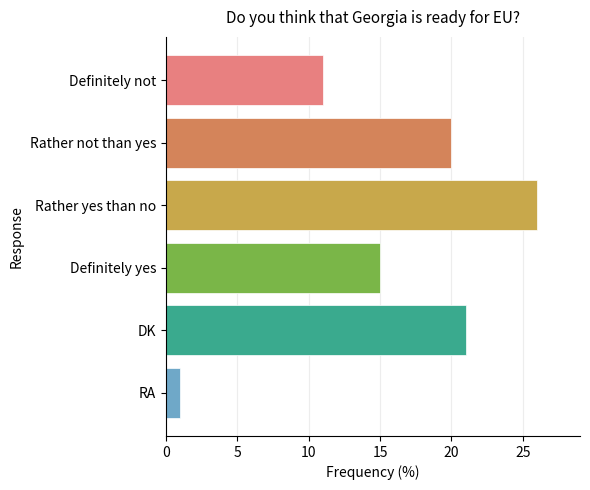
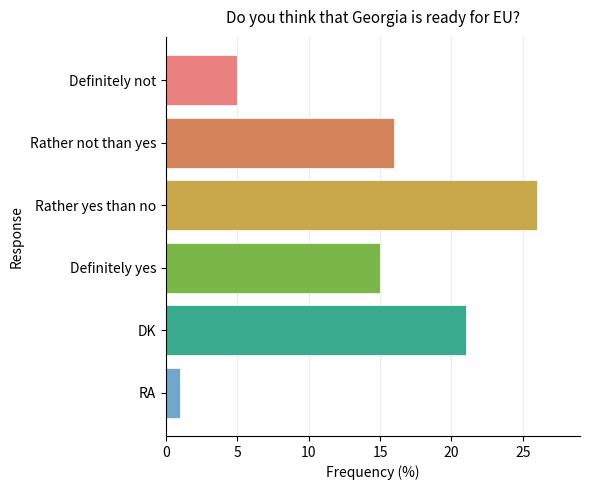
  {
-   "Definitely not": 11,
-   "Rather not than yes": 20,
+   "Definitely not": 5,
+   "Rather not than yes": 16,
    "Rather yes than no": 26,
    "Definitely yes": 15,
    "DK": 21,
    "RA": 1
  }
